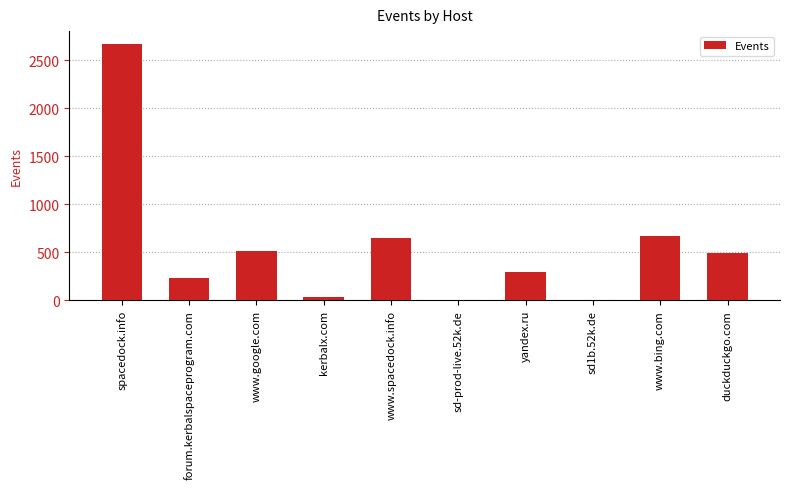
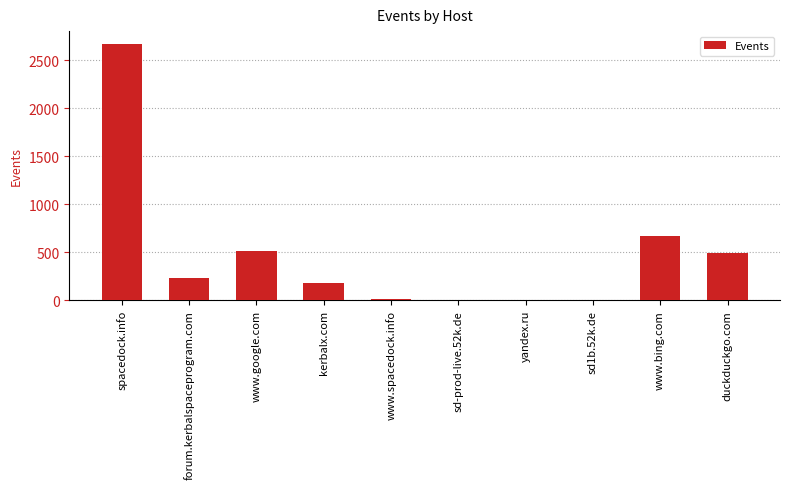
  {
    "spacedock.info": 2700,
    "forum.kerbalspaceprogram.com": 200,
    "www.google.com": 500,
-   "kerbalx.com": 0,
-   "www.spacedock.info": 700,
-   "yandex.ru": 300,
+   "kerbalx.com": 200,
+   "www.spacedock.info": 0,
+   "yandex.ru": 0,
    "www.bing.com": 700,
    "duckduckgo.com": 500
  }
